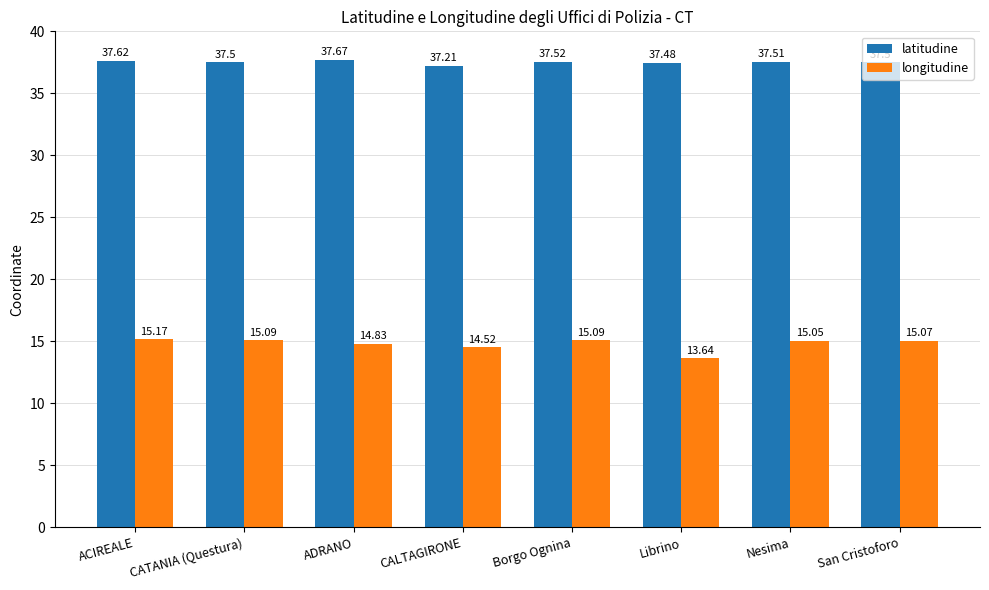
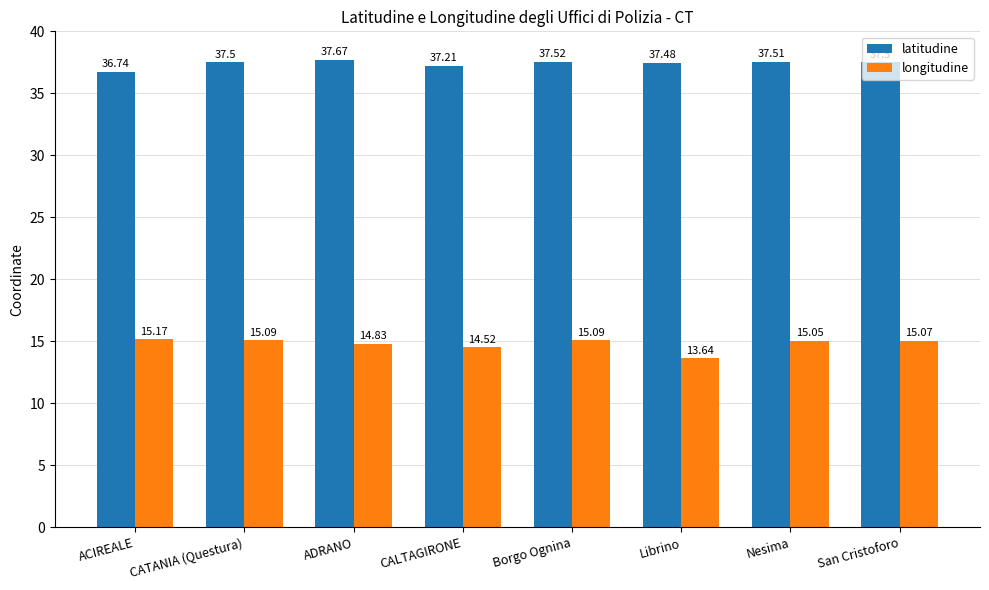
  {
    "latitudine": {
-     "ACIREALE": 37.62,
+     "ACIREALE": 36.74,
      "CATANIA (Questura)": 37.5,
      "ADRANO": 37.67,
      "CALTAGIRONE": 37.21,
      "Borgo Ognina": 37.52,
      "Librino": 37.48,
      "Nesima": 37.51
    },
    "longitudine": {
      "ACIREALE": 15.17,
      "CATANIA (Questura)": 15.09,
      "ADRANO": 14.83,
      "CALTAGIRONE": 14.52,
      "Borgo Ognina": 15.09,
      "Librino": 13.64,
      "Nesima": 15.05,
      "San Cristoforo": 15.07
    }
  }
